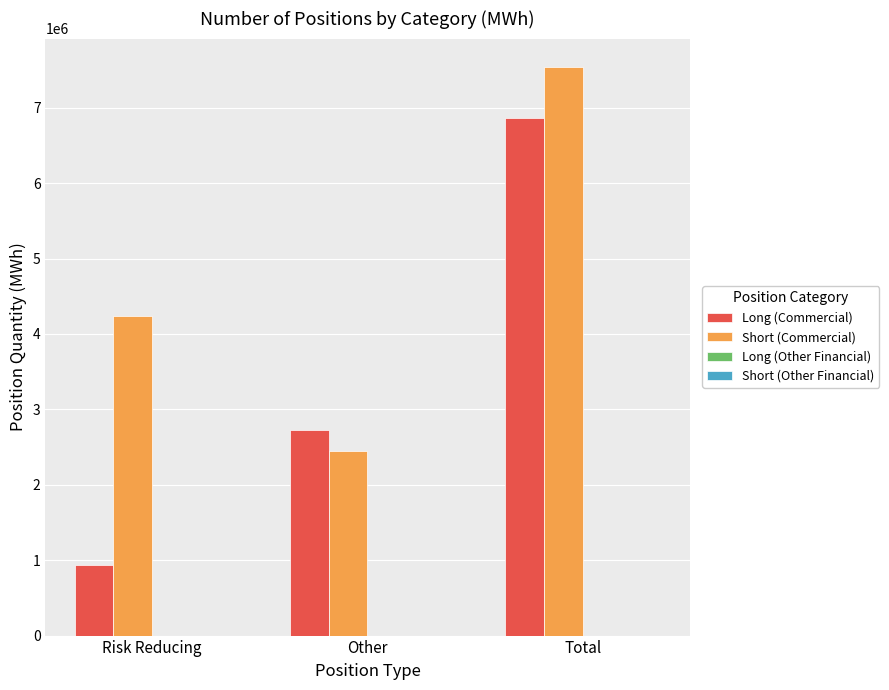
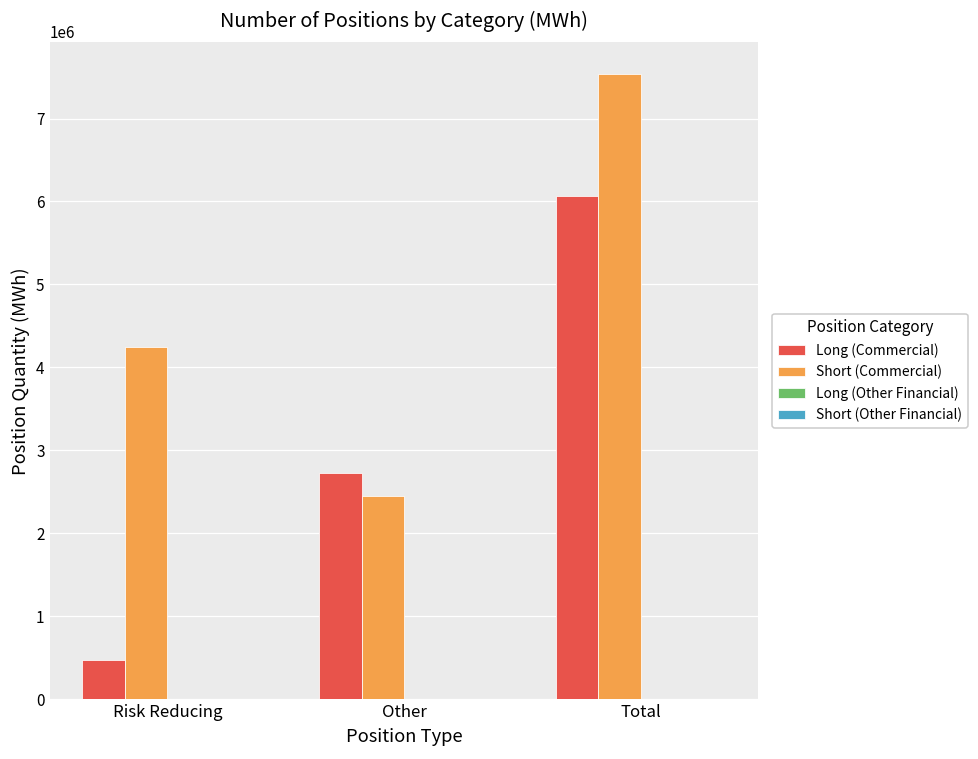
  {
    "Long (Commercial)": {
-     "Risk Reducing": 900000,
+     "Risk Reducing": 500000,
      "Other": 2700000,
-     "Total": 6900000
+     "Total": 6100000
    },
    "Short (Commercial)": {
      "Risk Reducing": 4200000,
      "Other": 2400000,
      "Total": 7500000
    },
    "Long (Other Financial)": {
      "Risk Reducing": 0,
      "Other": 0,
      "Total": 0
    },
    "Short (Other Financial)": {
      "Risk Reducing": 0,
      "Other": 0,
      "Total": 0
    }
  }
